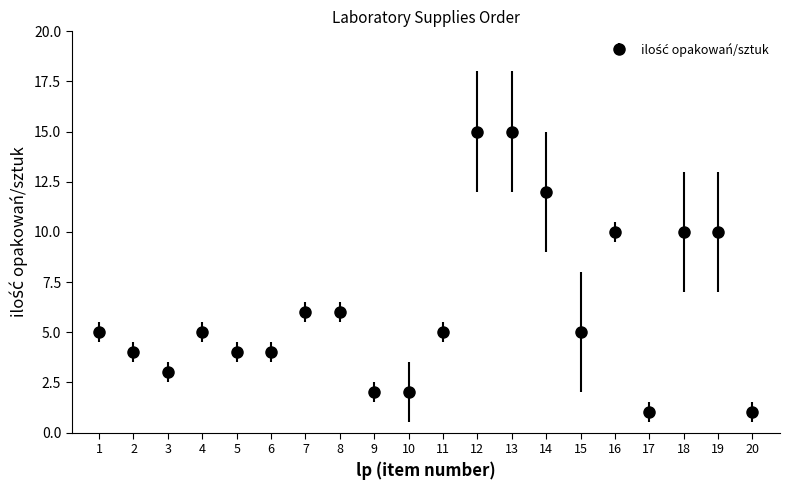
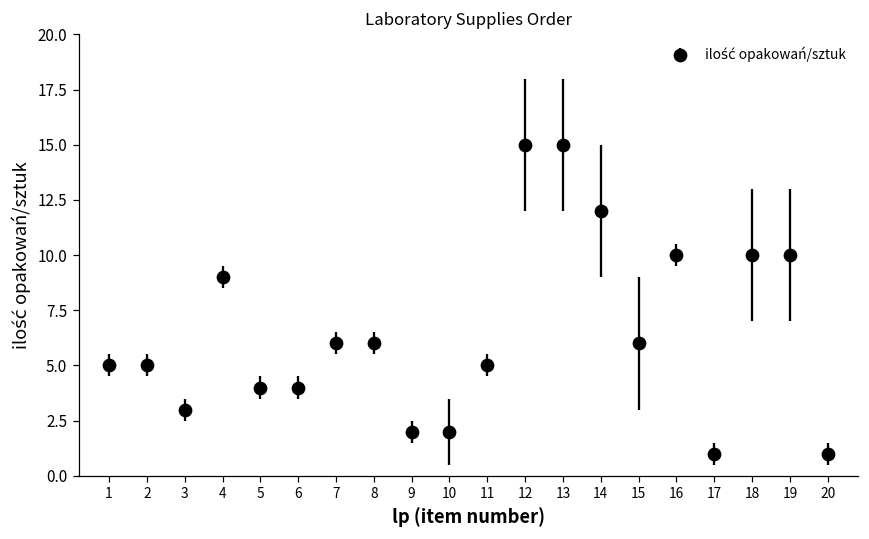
  {
    "1": 5,
-   "2": 4,
+   "2": 5,
    "3": 3,
-   "4": 5,
+   "4": 9,
    "5": 4,
    "6": 4,
    "7": 6,
    "8": 6,
    "9": 2,
    "10": 2,
    "11": 5,
    "12": 15,
    "13": 15,
    "14": 12,
-   "15": 5,
+   "15": 6,
    "16": 10,
    "17": 1,
    "18": 10,
    "19": 10,
    "20": 1
  }
